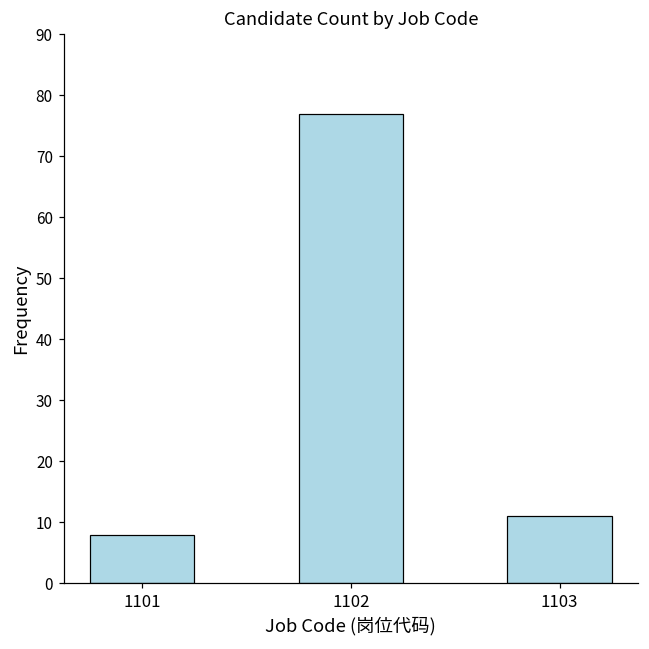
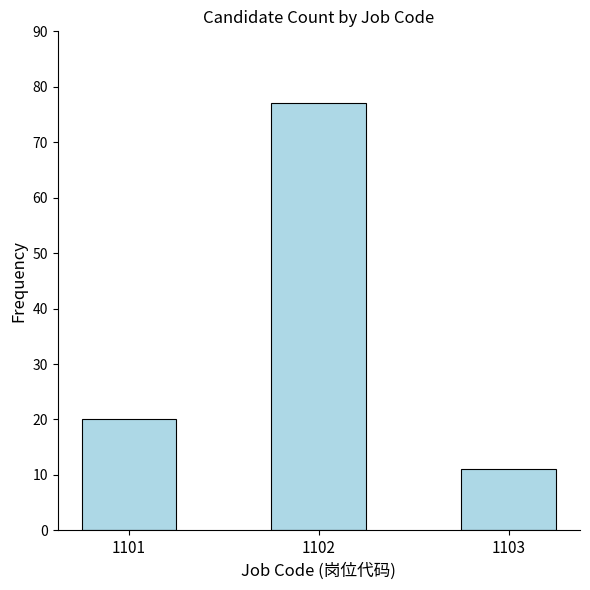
  {
-   "1101": 8,
+   "1101": 20,
    "1102": 77,
    "1103": 11
  }
